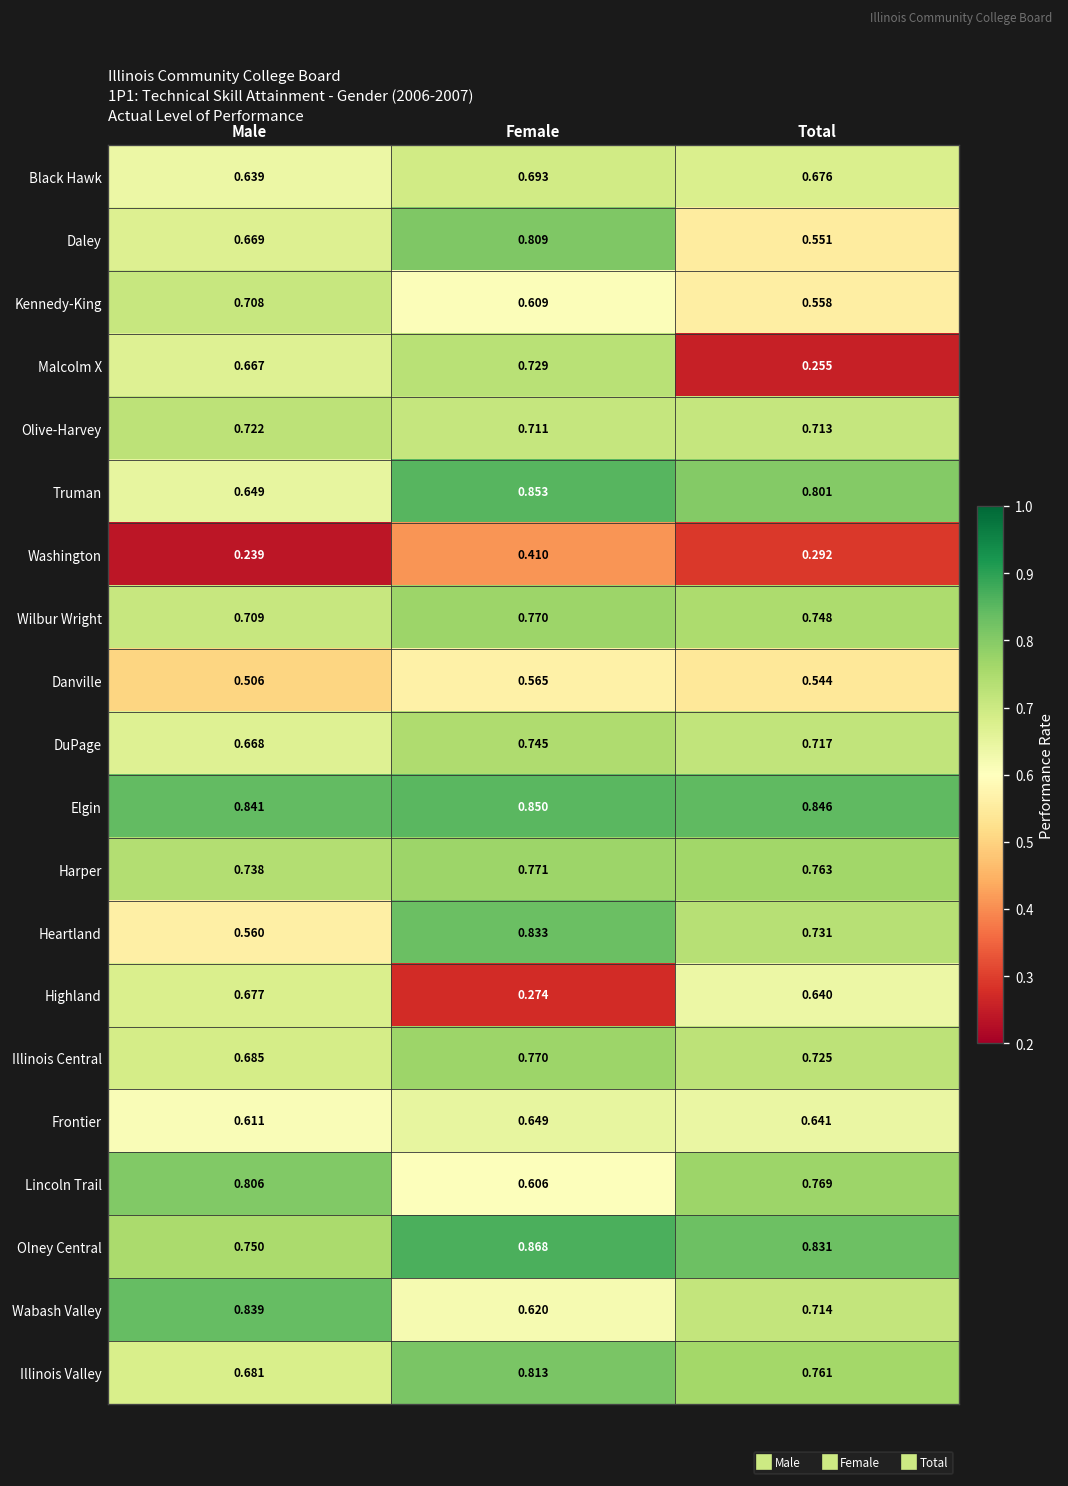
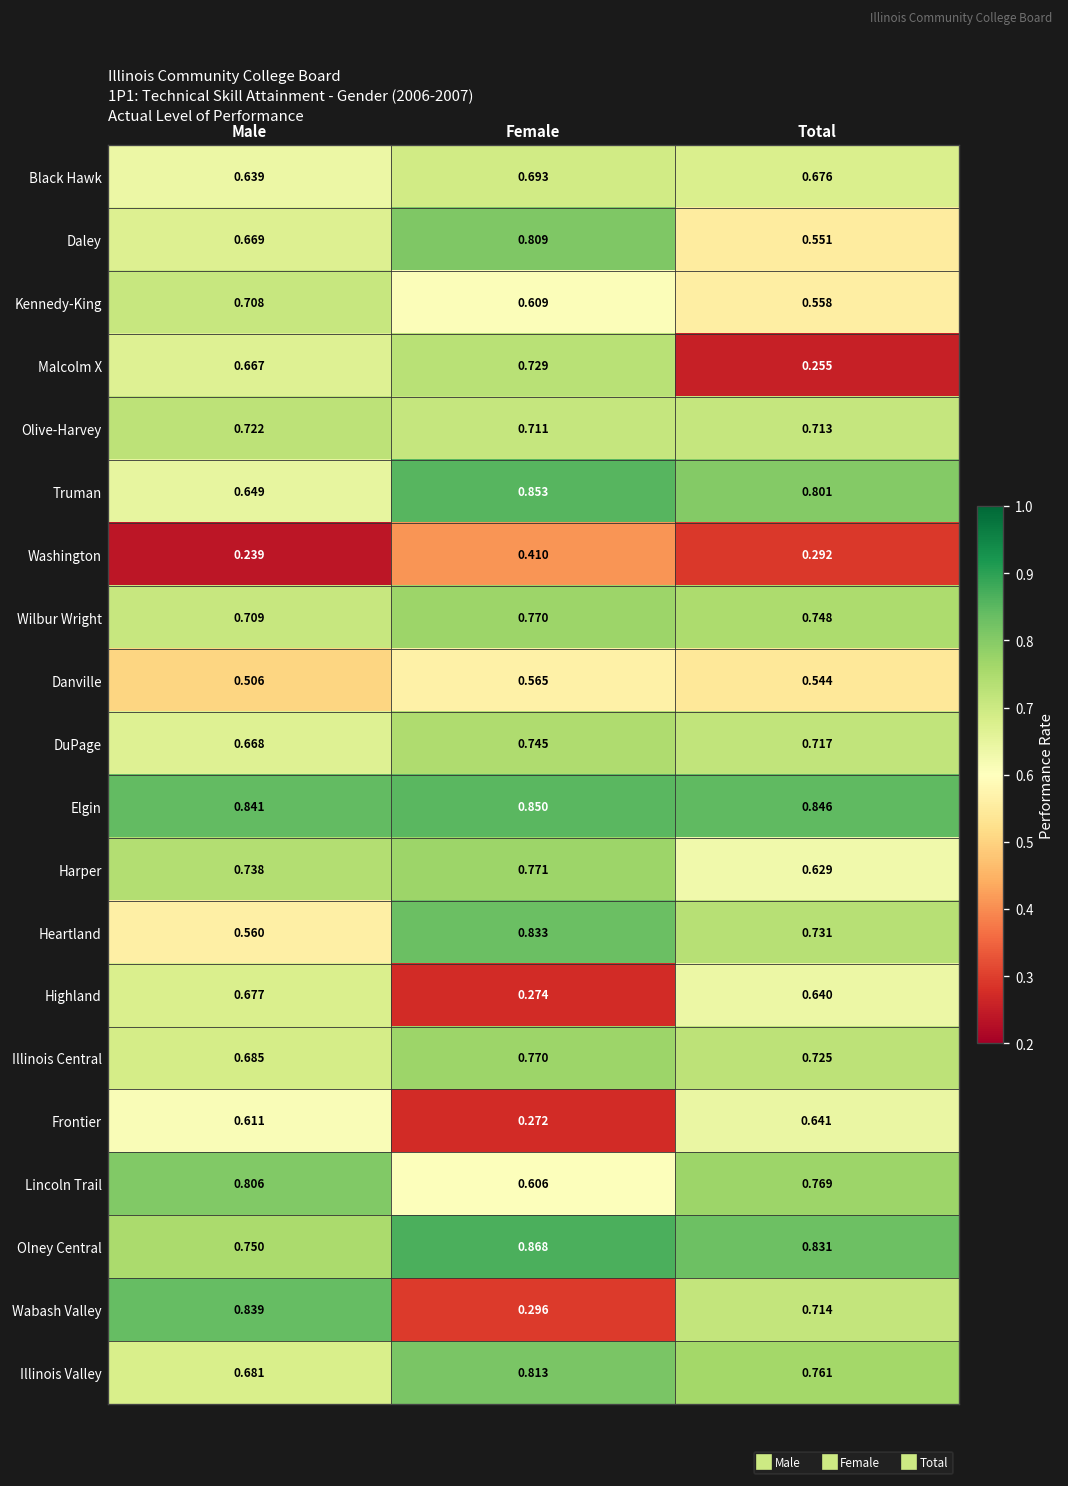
  {
    "Black Hawk": {
      "Male": 0.639,
      "Female": 0.693,
      "Total": 0.676
    },
    "Daley": {
      "Male": 0.669,
      "Female": 0.809,
      "Total": 0.551
    },
    "Kennedy-King": {
      "Male": 0.708,
      "Female": 0.609,
      "Total": 0.558
    },
    "Malcolm X": {
      "Male": 0.667,
      "Female": 0.729,
      "Total": 0.255
    },
    "Olive-Harvey": {
      "Male": 0.722,
      "Female": 0.711,
      "Total": 0.713
    },
    "Truman": {
      "Male": 0.649,
      "Female": 0.853,
      "Total": 0.801
    },
    "Washington": {
      "Male": 0.239,
      "Female": 0.410,
      "Total": 0.292
    },
    "Wilbur Wright": {
      "Male": 0.709,
      "Female": 0.770,
      "Total": 0.748
    },
    "Danville": {
      "Male": 0.506,
      "Female": 0.565,
      "Total": 0.544
    },
    "DuPage": {
      "Male": 0.668,
      "Female": 0.745,
      "Total": 0.717
    },
    "Elgin": {
      "Male": 0.841,
      "Female": 0.850,
      "Total": 0.846
    },
    "Harper": {
      "Male": 0.738,
      "Female": 0.771,
-     "Total": 0.763
+     "Total": 0.629
    },
    "Heartland": {
      "Male": 0.560,
      "Female": 0.833,
      "Total": 0.731
    },
    "Highland": {
      "Male": 0.677,
      "Female": 0.274,
      "Total": 0.640
    },
    "Illinois Central": {
      "Male": 0.685,
      "Female": 0.770,
      "Total": 0.725
    },
    "Frontier": {
      "Male": 0.611,
-     "Female": 0.649,
+     "Female": 0.272,
      "Total": 0.641
    },
    "Lincoln Trail": {
      "Male": 0.806,
      "Female": 0.606,
      "Total": 0.769
    },
    "Olney Central": {
      "Male": 0.750,
      "Female": 0.868,
      "Total": 0.831
    },
    "Wabash Valley": {
      "Male": 0.839,
-     "Female": 0.620,
+     "Female": 0.296,
      "Total": 0.714
    },
    "Illinois Valley": {
      "Male": 0.681,
      "Female": 0.813,
      "Total": 0.761
    }
  }
